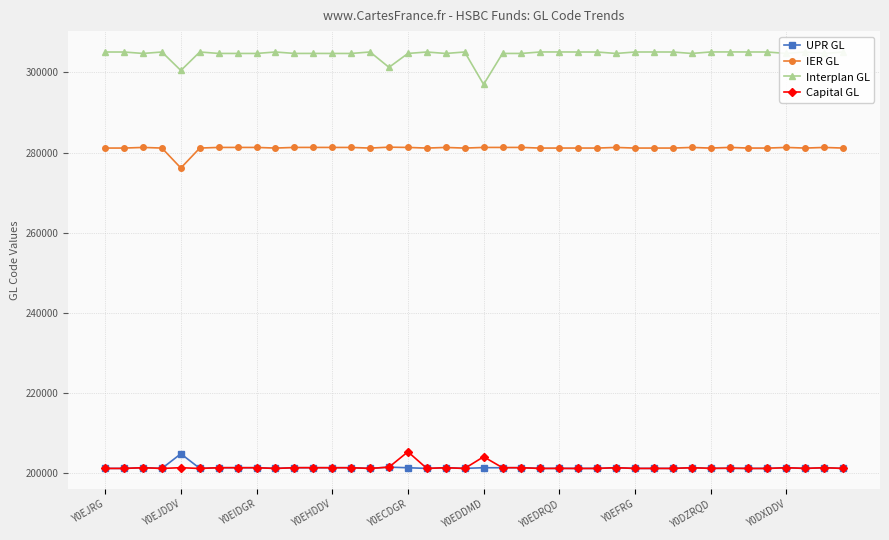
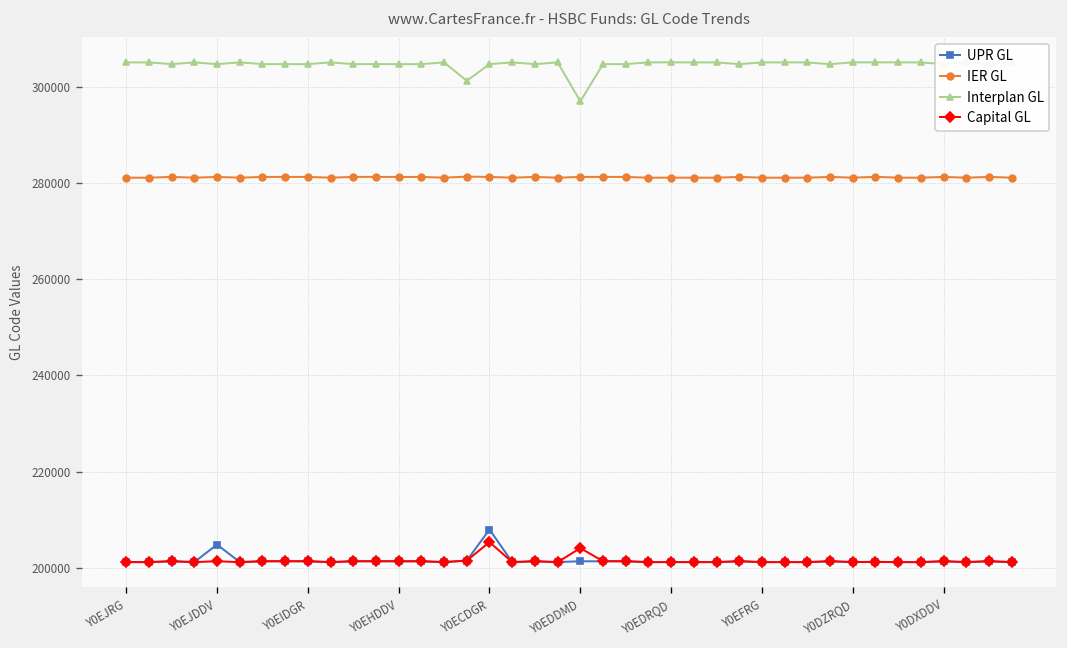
  {
    "UPR GL": {
      "Y0EJDDV": 205000,
-     "Y0ECDGR": 201000,
+     "Y0ECDGR": 208000,
      "Y0EDDMD": 201000
    },
    "IER GL": {
      "Y0EJRG": 281000,
-     "Y0EJDDV": 276000,
+     "Y0EJDDV": 281000,
      "Y0EIDGR": 281000,
      "Y0EHDDV": 281000,
      "Y0ECDGR": 281000,
      "Y0EDDMD": 281000,
      "Y0EDRQD": 281000,
      "Y0EFRG": 281000,
      "Y0DZRQD": 281000,
      "Y0DXDDV": 281000
    },
    "Interplan GL": {
      "Y0EJRG": 305000,
-     "Y0EJDDV": 300000,
+     "Y0EJDDV": 305000,
      "Y0EIDGR": 305000,
      "Y0EHDDV": 305000,
      "Y0ECDGR": 305000,
      "Y0EDDMD": 297000,
      "Y0EDRQD": 305000,
      "Y0EFRG": 305000,
      "Y0DZRQD": 305000
    },
    "Capital GL": {
      "Y0EJDDV": 201000,
      "Y0ECDGR": 205000,
      "Y0EDDMD": 204000
    }
  }
